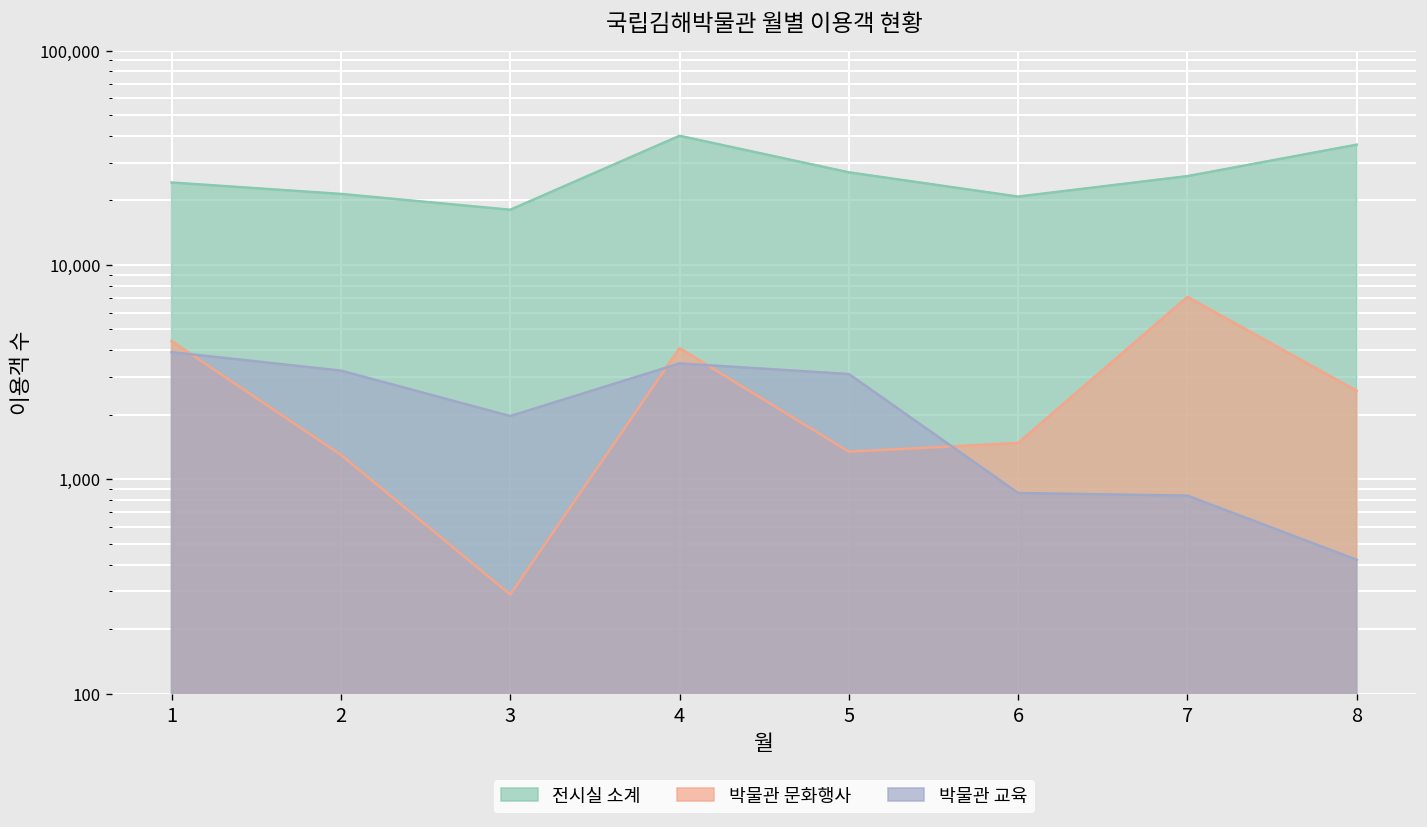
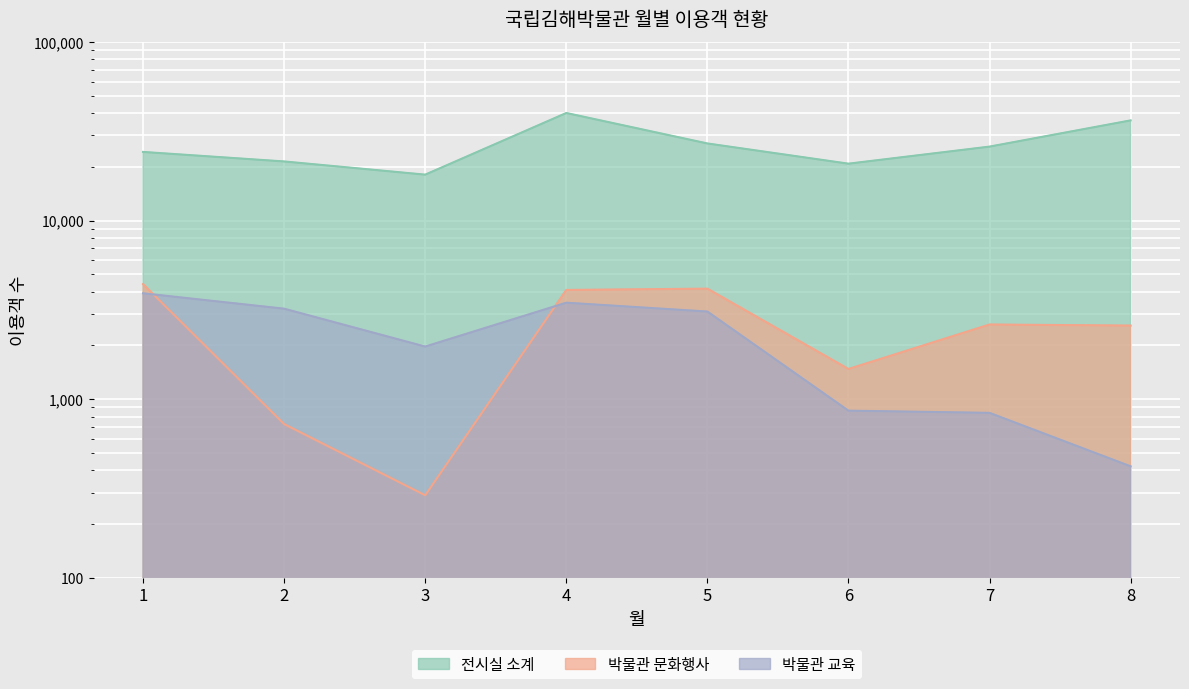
  {
    "박물관 문화행사": {
      "1": "4,400",
-     "2": "1,300",
+     "2": "730",
      "3": "290",
      "4": "4,100",
-     "5": "1,300",
+     "5": "4,200",
      "6": "1,500",
-     "7": "7,100",
+     "7": "2,600",
      "8": "2,600"
    }
  }
